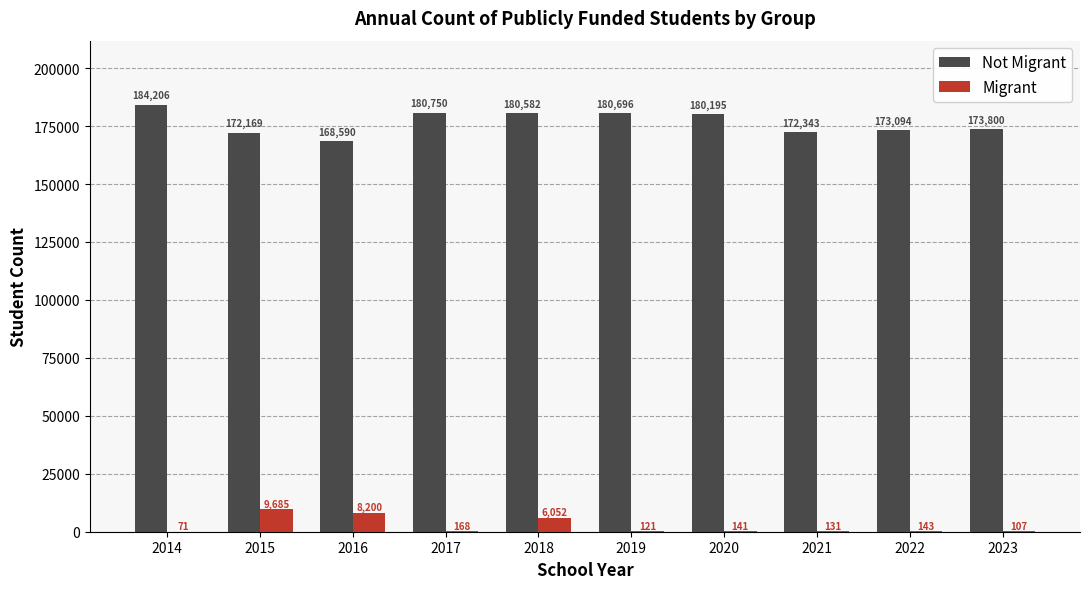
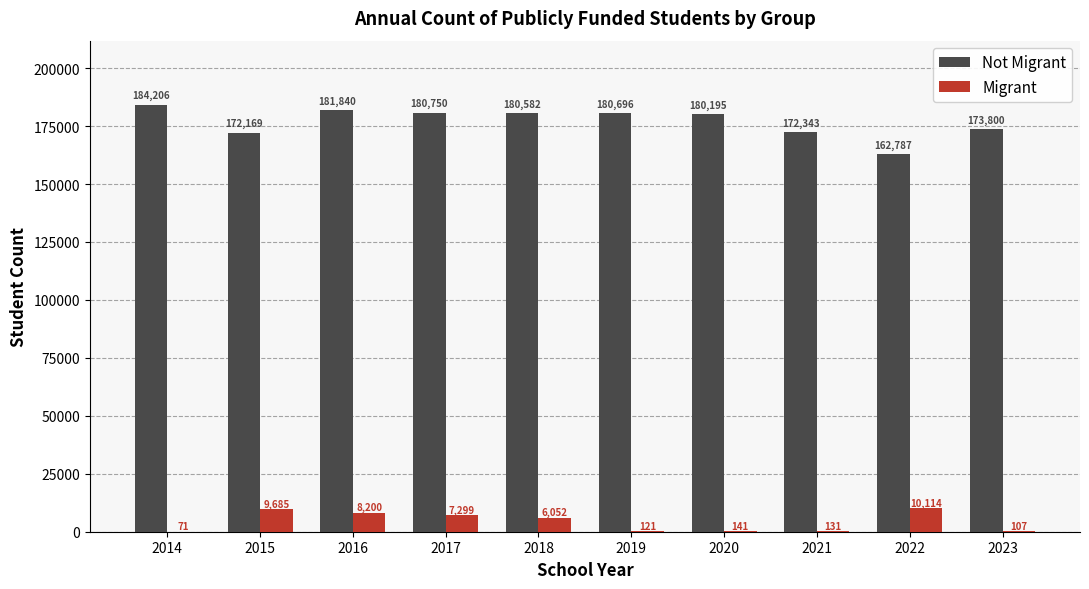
  {
    "Not Migrant": {
      "2014": "184,206",
      "2015": "172,169",
-     "2016": "168,590",
+     "2016": "181,840",
      "2017": "180,750",
      "2018": "180,582",
      "2019": "180,696",
      "2020": "180,195",
      "2021": "172,343",
-     "2022": "173,094",
+     "2022": "162,787",
      "2023": "173,800"
    },
    "Migrant": {
      "2014": "71",
      "2015": "9,685",
      "2016": "8,200",
-     "2017": "168",
+     "2017": "7,299",
      "2018": "6,052",
      "2019": "121",
      "2020": "141",
      "2021": "131",
-     "2022": "143",
+     "2022": "10,114",
      "2023": "107"
    }
  }
